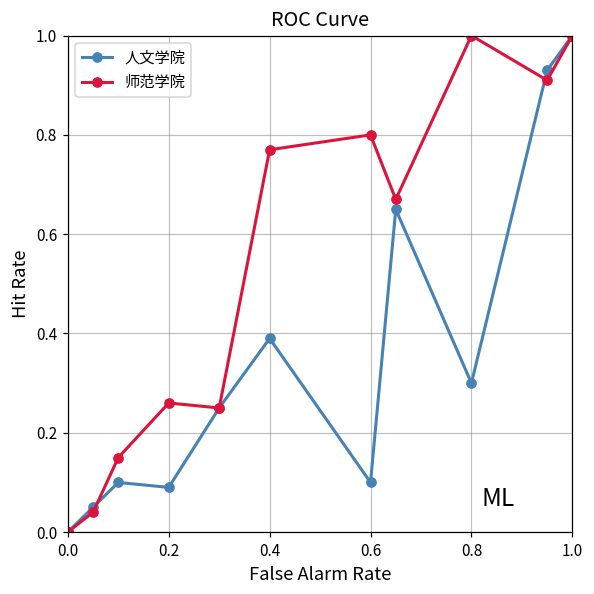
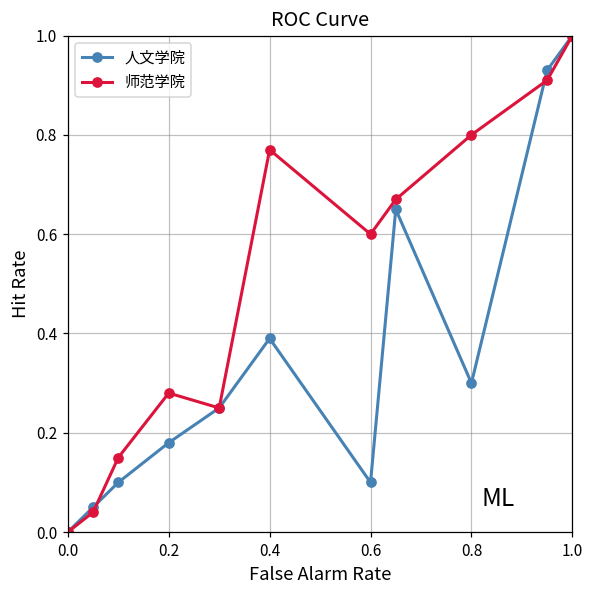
  {
    "人文学院": {
-     "0.2": 0.09,
+     "0.2": 0.18,
      "0.4": 0.39,
      "0.6": 0.10,
      "0.8": 0.30
    },
    "师范学院": {
-     "0.2": 0.26,
+     "0.2": 0.28,
      "0.4": 0.77,
-     "0.6": 0.8,
-     "0.8": 1.0
+     "0.6": 0.6,
+     "0.8": 0.8
    }
  }
